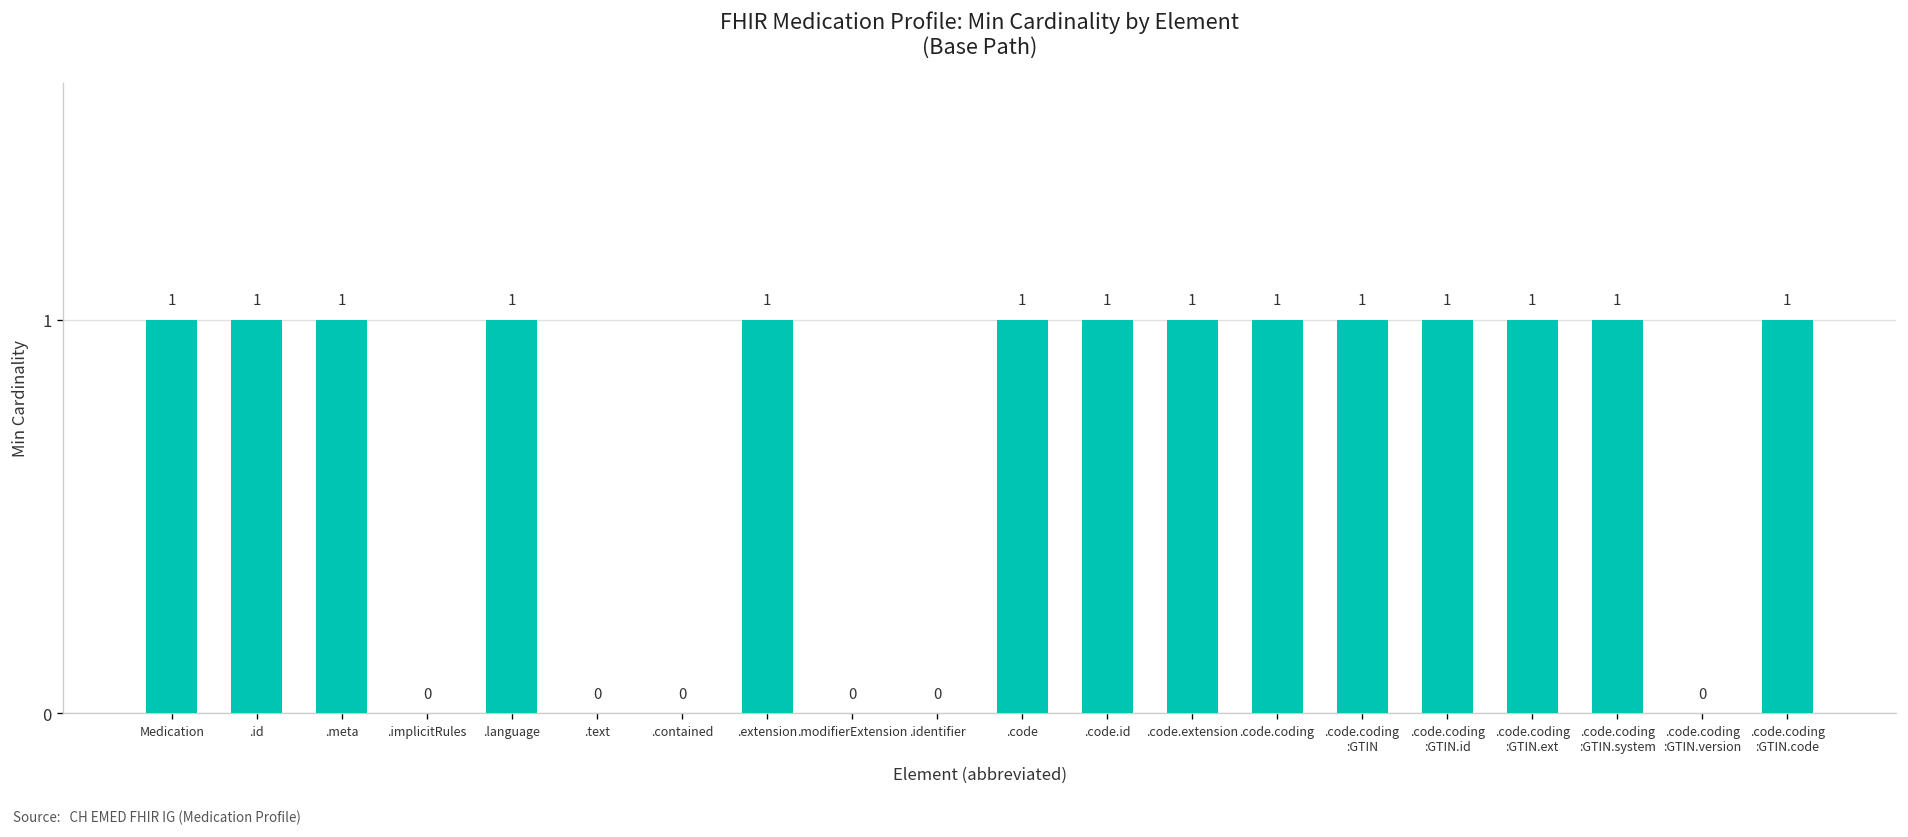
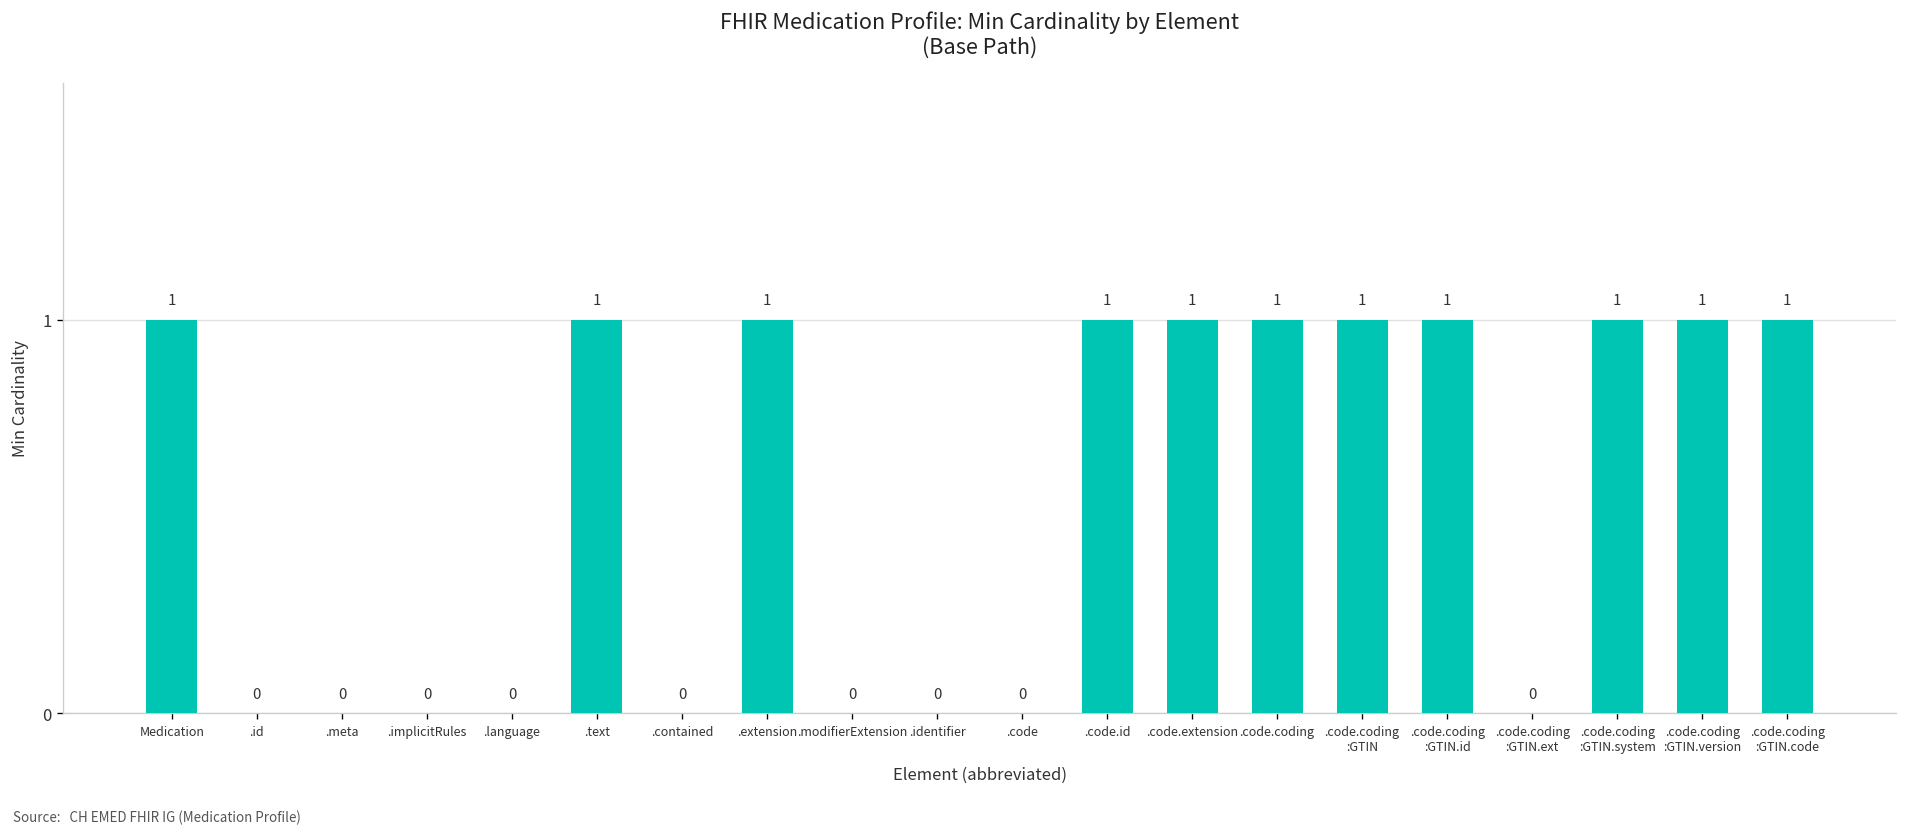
  {
    "Medication": 1,
-   ".id": 1,
-   ".meta": 1,
+   ".id": 0,
+   ".meta": 0,
    ".implicitRules": 0,
-   ".language": 1,
-   ".text": 0,
+   ".language": 0,
+   ".text": 1,
    ".contained": 0,
    ".extension": 1,
    ".modifierExtension": 0,
    ".identifier": 0,
-   ".code": 1,
+   ".code": 0,
    ".code.id": 1,
    ".code.extension": 1,
    ".code.coding": 1,
    ".code.coding :GTIN": 1,
    ".code.coding :GTIN.id": 1,
-   ".code.coding :GTIN.ext": 1,
+   ".code.coding :GTIN.ext": 0,
    ".code.coding :GTIN.system": 1,
-   ".code.coding :GTIN.version": 0,
+   ".code.coding :GTIN.version": 1,
    ".code.coding :GTIN.code": 1
  }
